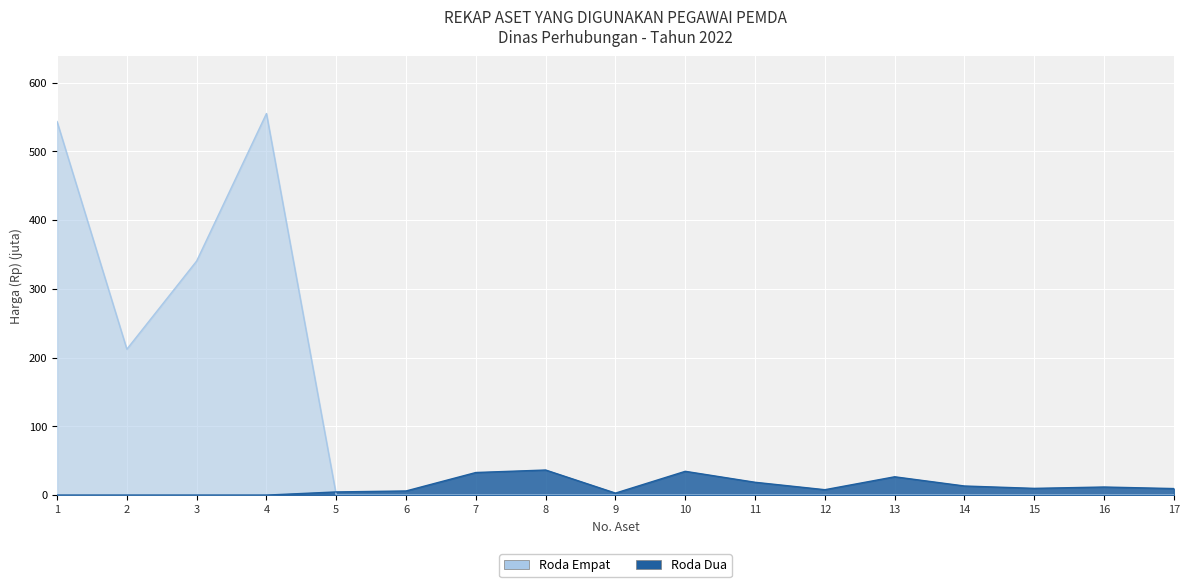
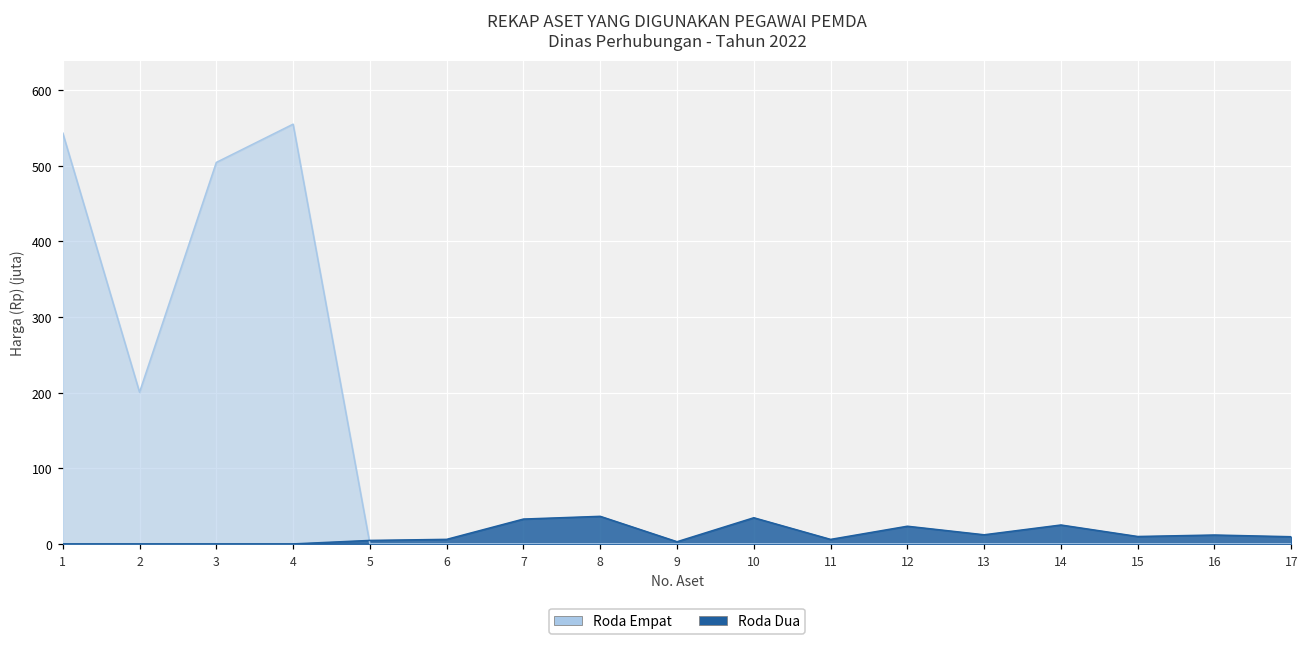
  {
    "Roda Empat": {
      "1": 540,
-     "2": 210,
-     "3": 340,
+     "2": 200,
+     "3": 500,
      "4": 560,
      "5": 0,
      "6": 0,
      "7": 0,
      "8": 0,
      "10": 0,
      "11": 0,
      "12": 0,
      "13": 0,
      "14": 0,
      "15": 0,
      "16": 0,
      "17": 0
    },
    "Roda Dua": {
      "1": 0,
      "2": 0,
      "3": 0,
      "4": 0,
      "5": 0,
      "6": 10,
      "7": 30,
      "8": 40,
      "10": 30,
-     "11": 20,
-     "12": 10,
-     "13": 30,
-     "14": 10,
+     "11": 10,
+     "12": 20,
+     "13": 10,
+     "14": 30,
      "15": 10,
      "16": 10,
      "17": 10
    }
  }
